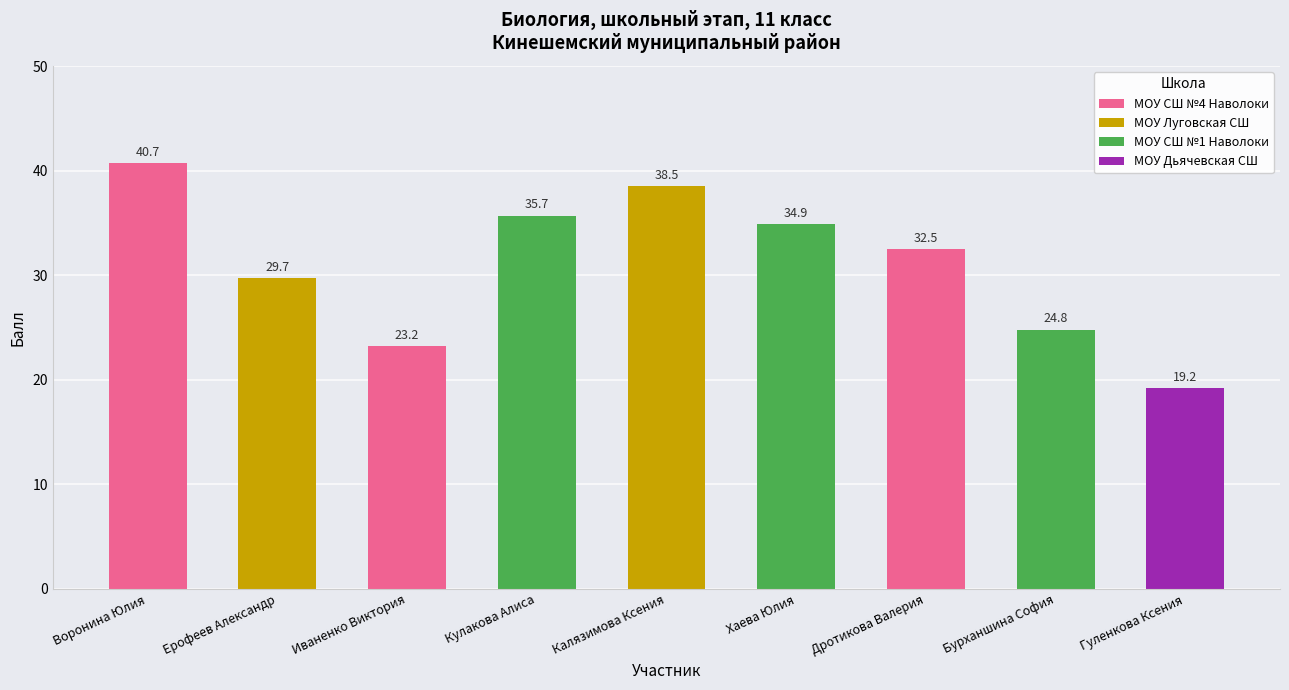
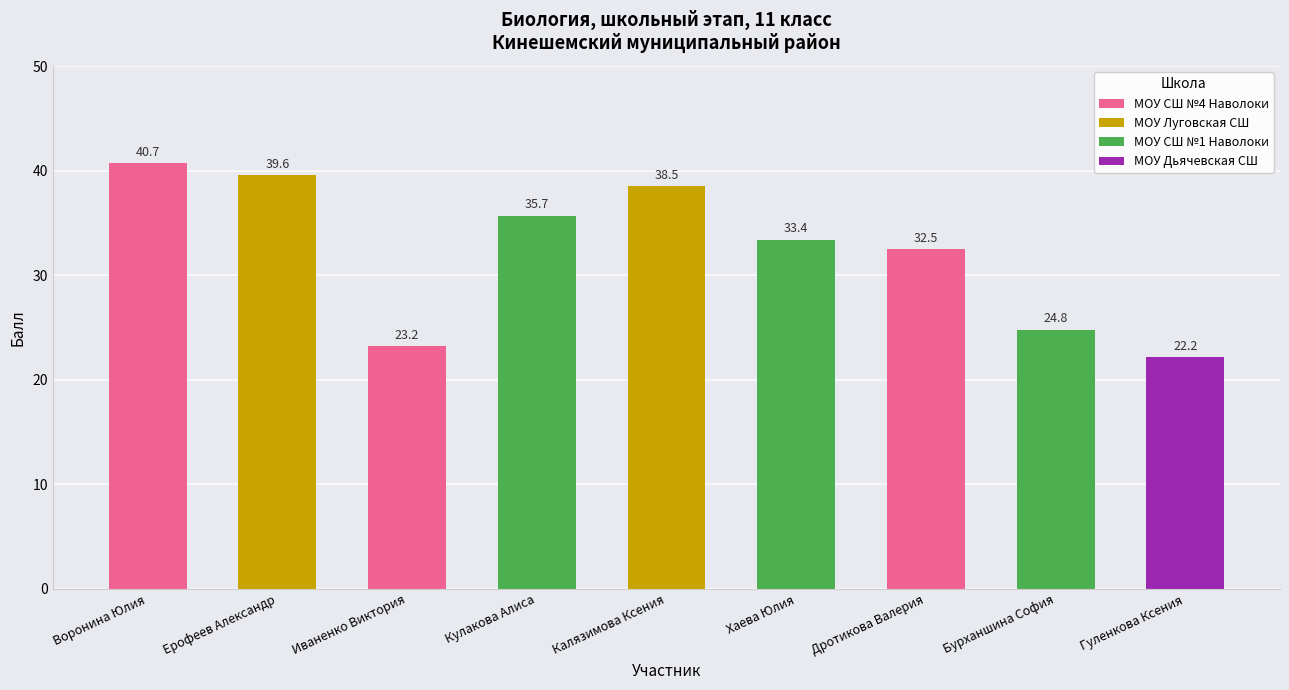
  {
    "Воронина Юлия": 40.7,
-   "Ерофеев Александр": 29.7,
+   "Ерофеев Александр": 39.6,
    "Иваненко Виктория": 23.2,
    "Кулакова Алиса": 35.7,
    "Калязимова Ксения": 38.5,
-   "Хаева Юлия": 34.9,
+   "Хаева Юлия": 33.4,
    "Дротикова Валерия": 32.5,
    "Бурханшина София": 24.8,
-   "Гуленкова Ксения": 19.2
+   "Гуленкова Ксения": 22.2
  }
